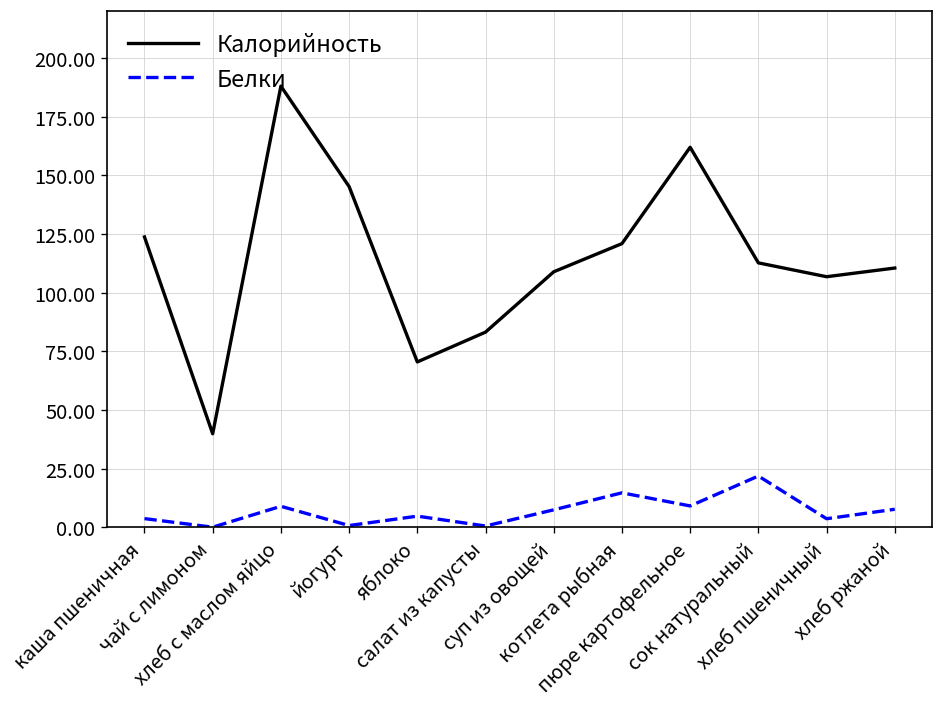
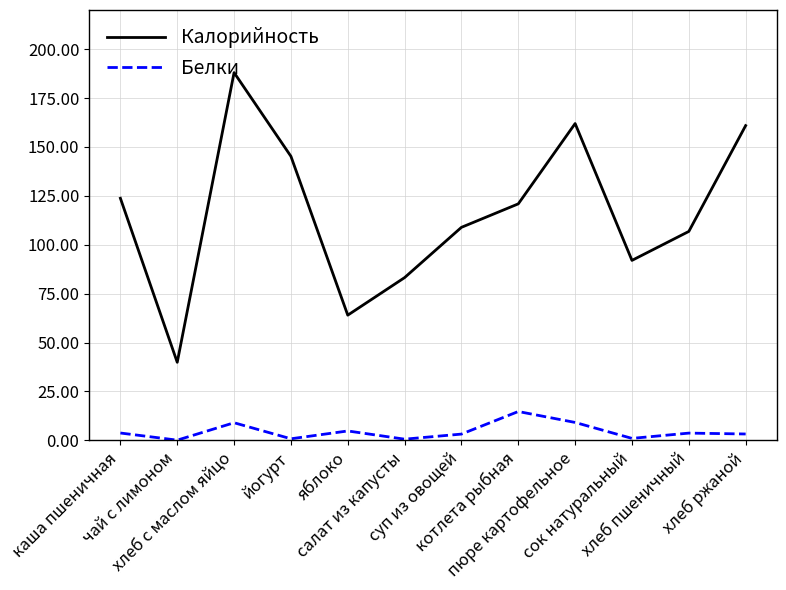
  {
    "Калорийность": {
      "каша пшеничная": 124,
      "чай с лимоном": 40,
      "хлеб с маслом яйцо": 188,
      "йогурт": 145,
-     "яблоко": 71,
+     "яблоко": 64,
      "салат из капусты": 83,
      "суп из овощей": 109,
      "котлета рыбная": 121,
      "пюре картофельное": 162,
-     "сок натуральный": 113,
+     "сок натуральный": 92,
      "хлеб пшеничный": 107,
-     "хлеб ржаной": 111
+     "хлеб ржаной": 161
    },
    "Белки": {
      "каша пшеничная": 4,
      "чай с лимоном": 0,
      "хлеб с маслом яйцо": 9,
      "йогурт": 1,
      "яблоко": 5,
      "салат из капусты": 1,
-     "суп из овощей": 8,
+     "суп из овощей": 3,
      "котлета рыбная": 15,
      "пюре картофельное": 9,
-     "сок натуральный": 22,
+     "сок натуральный": 1,
      "хлеб пшеничный": 4,
-     "хлеб ржаной": 8
+     "хлеб ржаной": 3
    }
  }
